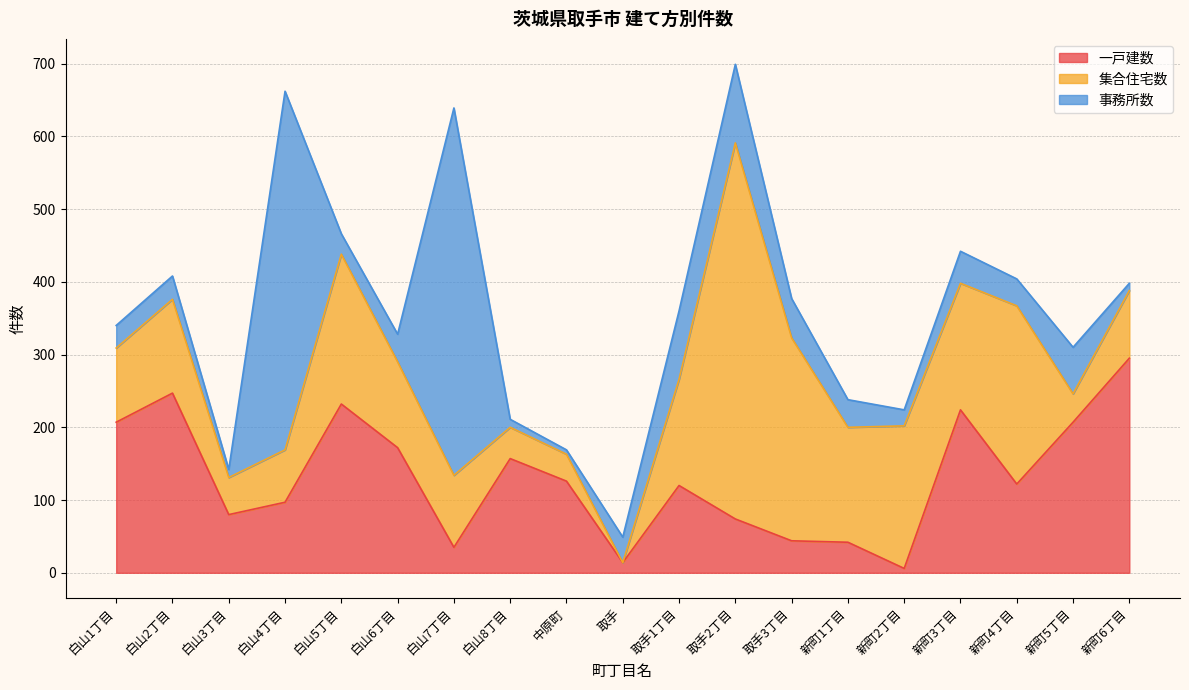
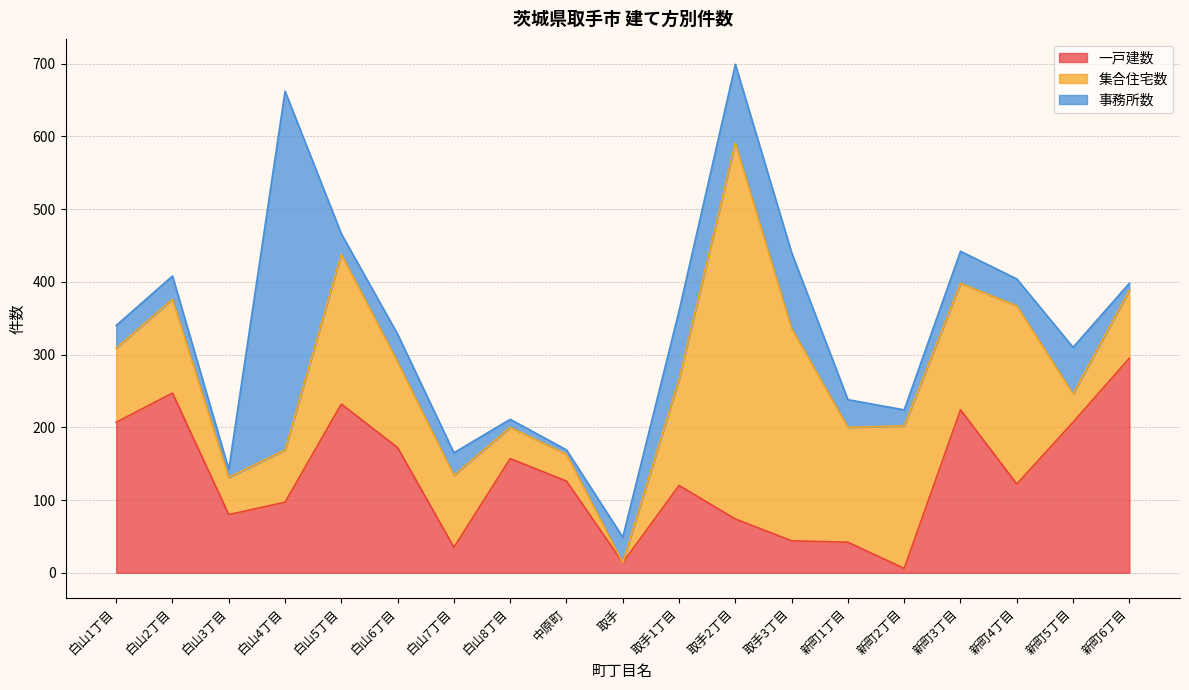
  {
    "一戸建数": {
      "白山1丁目": 210,
      "白山2丁目": 250,
      "白山3丁目": 80,
      "白山4丁目": 100,
      "白山5丁目": 230,
      "白山6丁目": 170,
      "白山7丁目": 40,
      "白山8丁目": 160,
      "中原町": 130,
      "取手1丁目": 120,
      "取手2丁目": 70,
      "取手3丁目": 40,
      "新町1丁目": 40,
      "新町2丁目": 10,
      "新町3丁目": 220,
      "新町4丁目": 120,
      "新町5丁目": 210,
      "新町6丁目": 300
    },
    "集合住宅数": {
      "白山1丁目": 100,
      "白山2丁目": 130,
      "白山3丁目": 50,
      "白山4丁目": 70,
      "白山5丁目": 210,
      "白山6丁目": 120,
      "白山7丁目": 100,
      "白山8丁目": 40,
      "中原町": 40,
      "取手1丁目": 150,
      "取手2丁目": 520,
-     "取手3丁目": 280,
+     "取手3丁目": 290,
      "新町1丁目": 160,
      "新町2丁目": 200,
      "新町3丁目": 170,
      "新町4丁目": 250,
      "新町5丁目": 40,
      "新町6丁目": 90
    },
    "事務所数": {
      "白山1丁目": 30,
      "白山2丁目": 30,
      "白山3丁目": 10,
      "白山4丁目": 490,
      "白山5丁目": 30,
      "白山6丁目": 40,
-     "白山7丁目": 510,
+     "白山7丁目": 30,
      "白山8丁目": 10,
      "中原町": 10,
      "取手": 40,
      "取手1丁目": 90,
      "取手2丁目": 110,
-     "取手3丁目": 50,
+     "取手3丁目": 100,
      "新町1丁目": 40,
      "新町2丁目": 20,
      "新町3丁目": 40,
      "新町4丁目": 40,
      "新町5丁目": 60,
      "新町6丁目": 10
    }
  }
